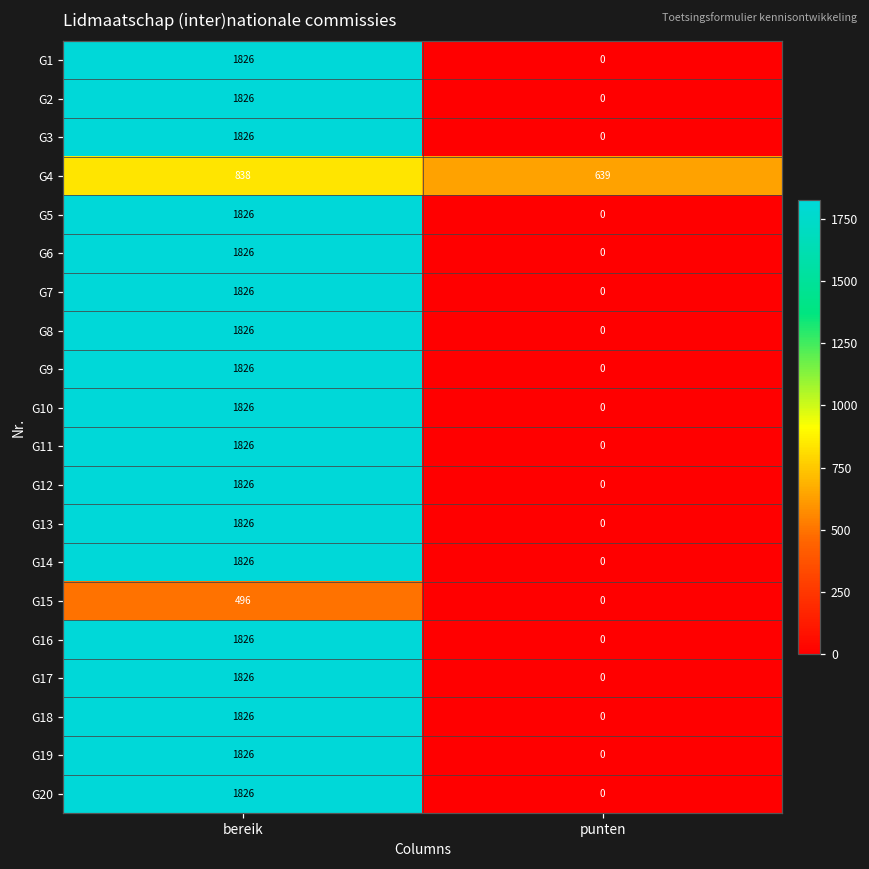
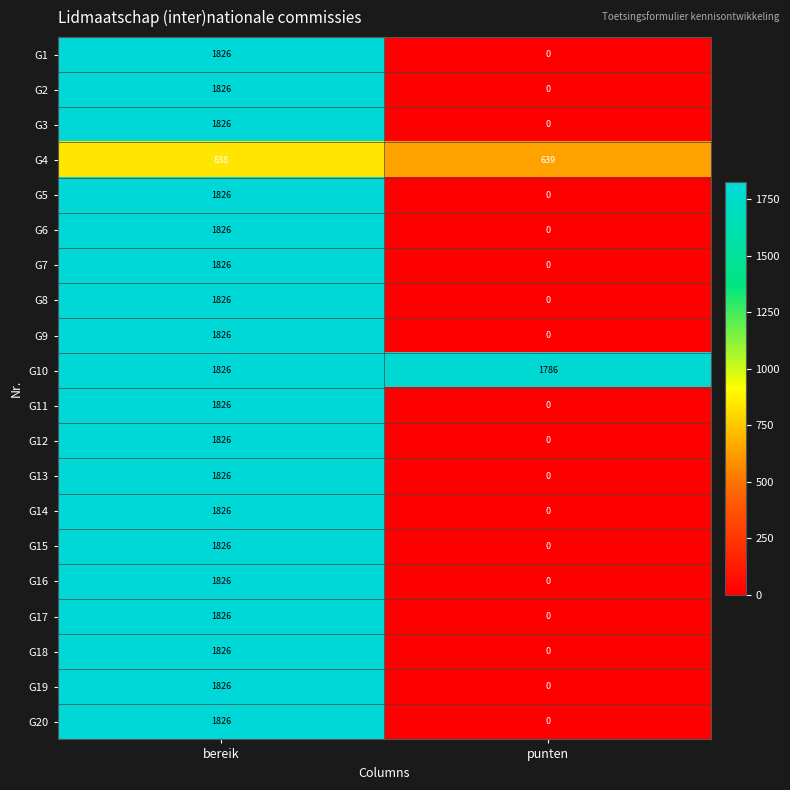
  {
    "G1": {
      "bereik": 1826,
      "punten": 0
    },
    "G2": {
      "bereik": 1826,
      "punten": 0
    },
    "G3": {
      "bereik": 1826,
      "punten": 0
    },
    "G4": {
      "bereik": 838,
      "punten": 639
    },
    "G5": {
      "bereik": 1826,
      "punten": 0
    },
    "G6": {
      "bereik": 1826,
      "punten": 0
    },
    "G7": {
      "bereik": 1826,
      "punten": 0
    },
    "G8": {
      "bereik": 1826,
      "punten": 0
    },
    "G9": {
      "bereik": 1826,
      "punten": 0
    },
    "G10": {
      "bereik": 1826,
-     "punten": 0
+     "punten": 1786
    },
    "G11": {
      "bereik": 1826,
      "punten": 0
    },
    "G12": {
      "bereik": 1826,
      "punten": 0
    },
    "G13": {
      "bereik": 1826,
      "punten": 0
    },
    "G14": {
      "bereik": 1826,
      "punten": 0
    },
    "G15": {
-     "bereik": 496,
+     "bereik": 1826,
      "punten": 0
    },
    "G16": {
      "bereik": 1826,
      "punten": 0
    },
    "G17": {
      "bereik": 1826,
      "punten": 0
    },
    "G18": {
      "bereik": 1826,
      "punten": 0
    },
    "G19": {
      "bereik": 1826,
      "punten": 0
    },
    "G20": {
      "bereik": 1826,
      "punten": 0
    }
  }
